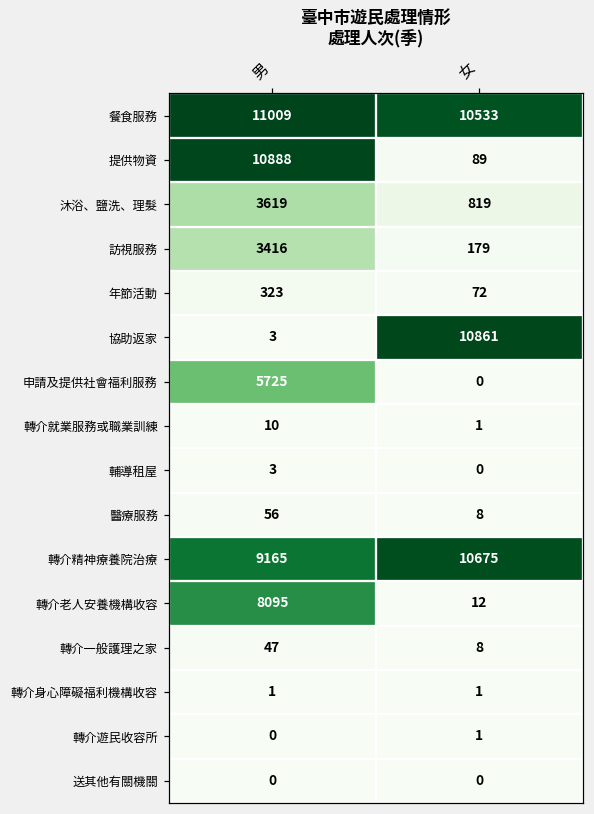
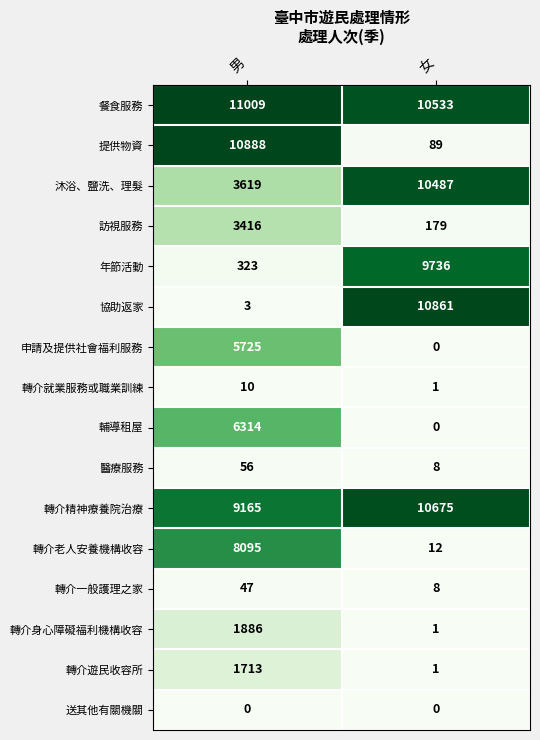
  {
    "餐食服務": {
      "男": 11009,
      "女": 10533
    },
    "提供物資": {
      "男": 10888,
      "女": 89
    },
    "沐浴、鹽洗、理髮": {
      "男": 3619,
-     "女": 819
+     "女": 10487
    },
    "訪視服務": {
      "男": 3416,
      "女": 179
    },
    "年節活動": {
      "男": 323,
-     "女": 72
+     "女": 9736
    },
    "協助返家": {
      "男": 3,
      "女": 10861
    },
    "申請及提供社會福利服務": {
      "男": 5725,
      "女": 0
    },
    "轉介就業服務或職業訓練": {
      "男": 10,
      "女": 1
    },
    "輔導租屋": {
-     "男": 3,
+     "男": 6314,
      "女": 0
    },
    "醫療服務": {
      "男": 56,
      "女": 8
    },
    "轉介精神療養院治療": {
      "男": 9165,
      "女": 10675
    },
    "轉介老人安養機構收容": {
      "男": 8095,
      "女": 12
    },
    "轉介一般護理之家": {
      "男": 47,
      "女": 8
    },
    "轉介身心障礙福利機構收容": {
-     "男": 1,
+     "男": 1886,
      "女": 1
    },
    "轉介遊民收容所": {
-     "男": 0,
+     "男": 1713,
      "女": 1
    },
    "送其他有關機關": {
      "男": 0,
      "女": 0
    }
  }
